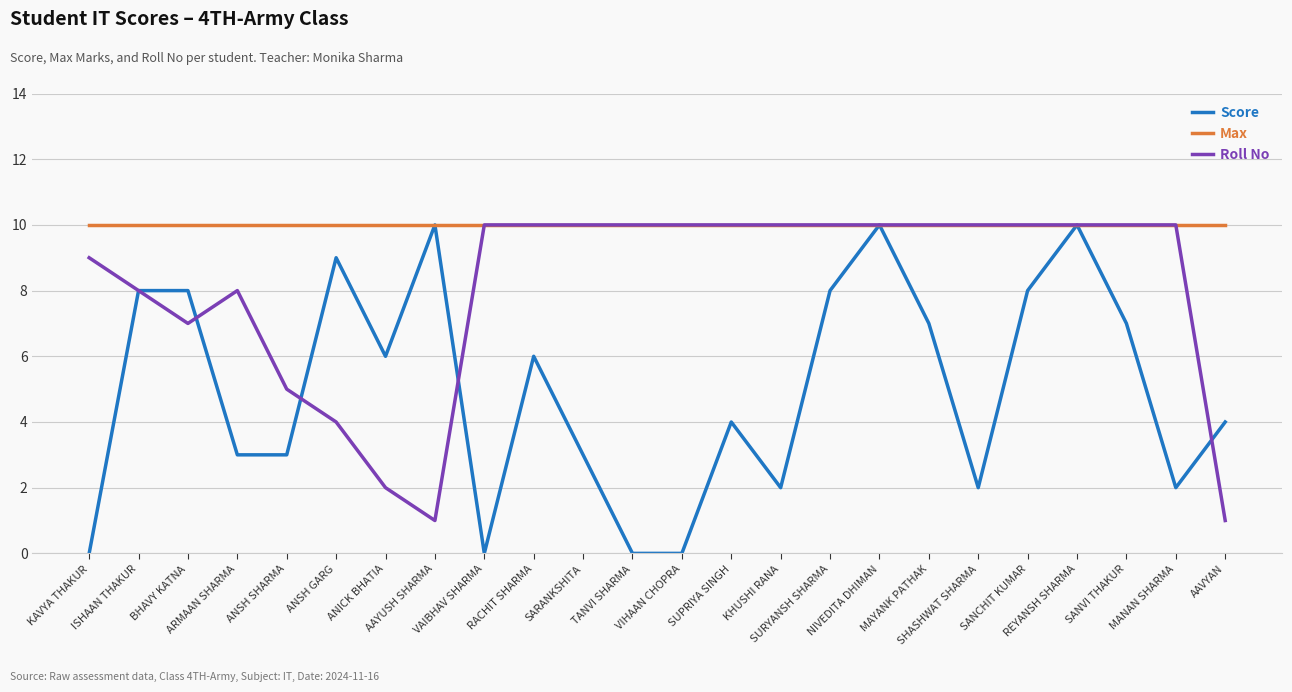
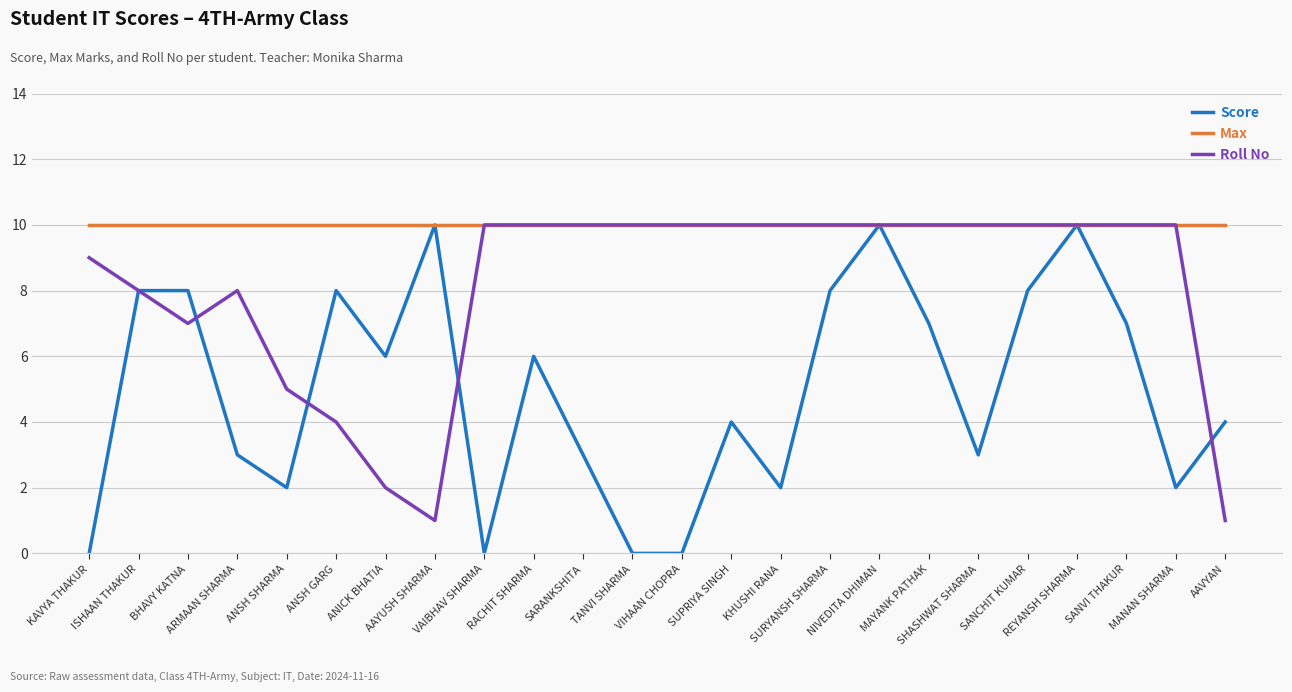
  {
    "Score": {
      "KAVYA THAKUR": 0,
      "BHAVY KATNA": 8,
      "ARMAAN SHARMA": 3,
-     "ANSH SHARMA": 3,
-     "ANSH GARG": 9,
+     "ANSH SHARMA": 2,
+     "ANSH GARG": 8,
      "ANICK BHATIA": 6,
      "VAIBHAV SHARMA": 0,
      "RACHIT SHARMA": 6,
      "SARANKSHITA": 3,
      "TANVI SHARMA": 0,
      "VIHAAN CHOPRA": 0,
      "SUPRIYA SINGH": 4,
      "KHUSHI RANA": 2,
      "SURYANSH SHARMA": 8,
      "MAYANK PATHAK": 7,
-     "SHASHWAT SHARMA": 2,
+     "SHASHWAT SHARMA": 3,
      "SANCHIT KUMAR": 8,
      "SANVI THAKUR": 7,
      "MANAN SHARMA": 2,
      "AAVYAN": 4
    },
    "Max": {
      "KAVYA THAKUR": 10,
      "ISHAAN THAKUR": 10,
      "BHAVY KATNA": 10,
      "ARMAAN SHARMA": 10,
      "ANSH SHARMA": 10,
      "ANSH GARG": 10,
      "ANICK BHATIA": 10,
      "AAVYAN": 10
    },
    "Roll No": {
      "KAVYA THAKUR": 9,
      "BHAVY KATNA": 7,
      "ARMAAN SHARMA": 8,
      "ANSH SHARMA": 5,
      "ANSH GARG": 4,
      "ANICK BHATIA": 2,
      "AAYUSH SHARMA": 1,
      "AAVYAN": 1
    }
  }
